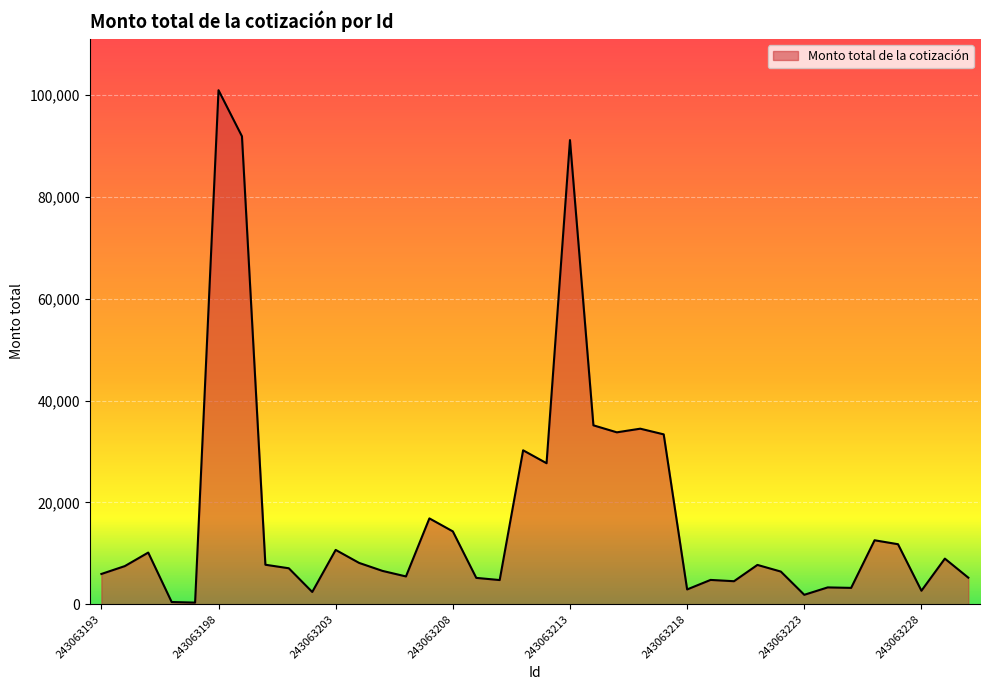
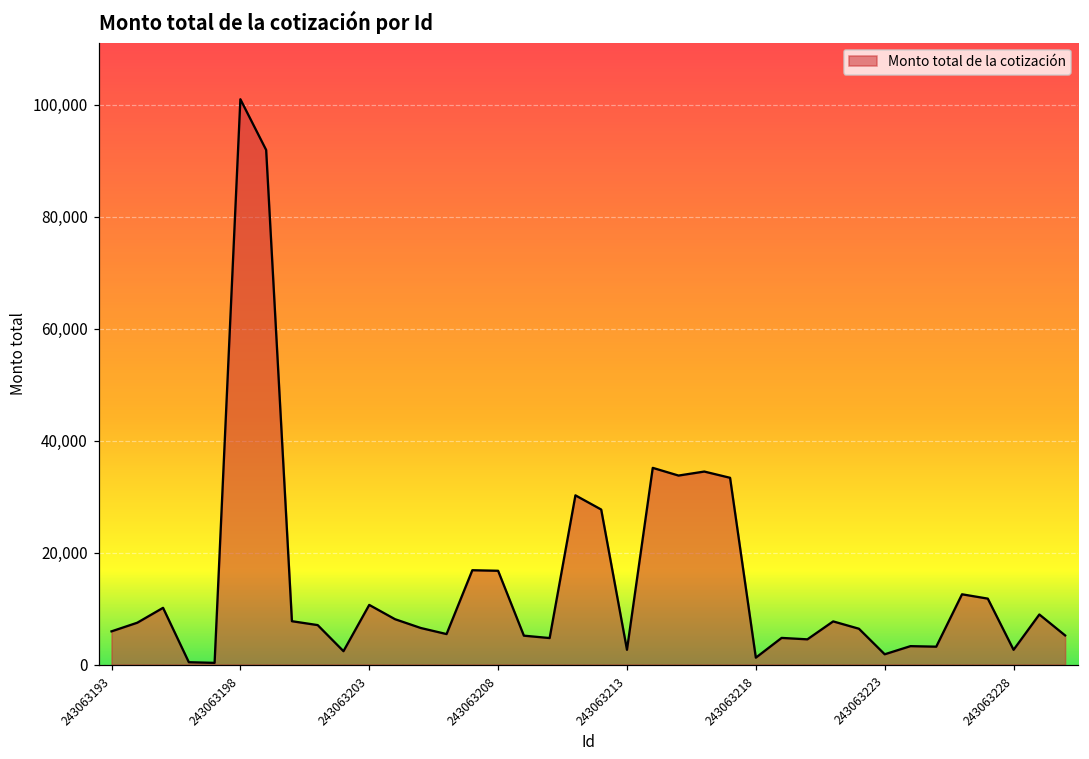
  {
    "243063193": "6,000",
    "243063198": "101,000",
    "243063203": "11,000",
-   "243063208": "14,000",
-   "243063213": "91,000",
-   "243063218": "3,000",
+   "243063208": "17,000",
+   "243063213": "3,000",
+   "243063218": "1,000",
    "243063223": "2,000",
    "243063228": "3,000"
  }
